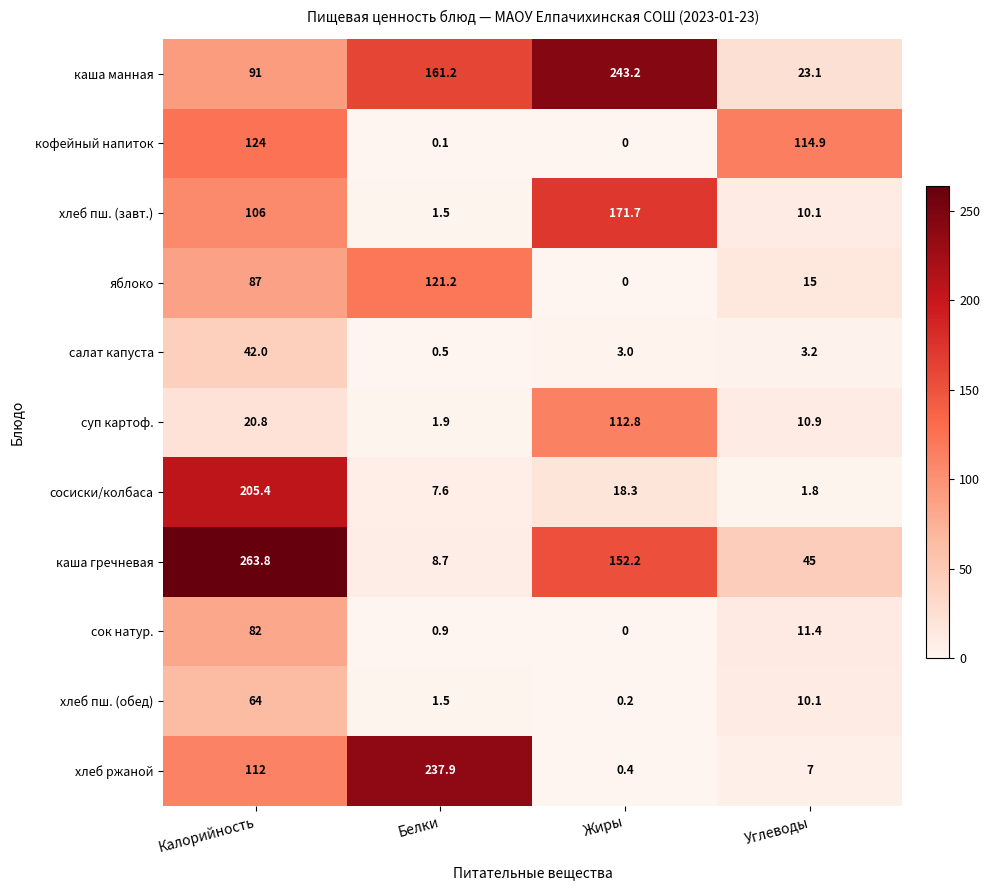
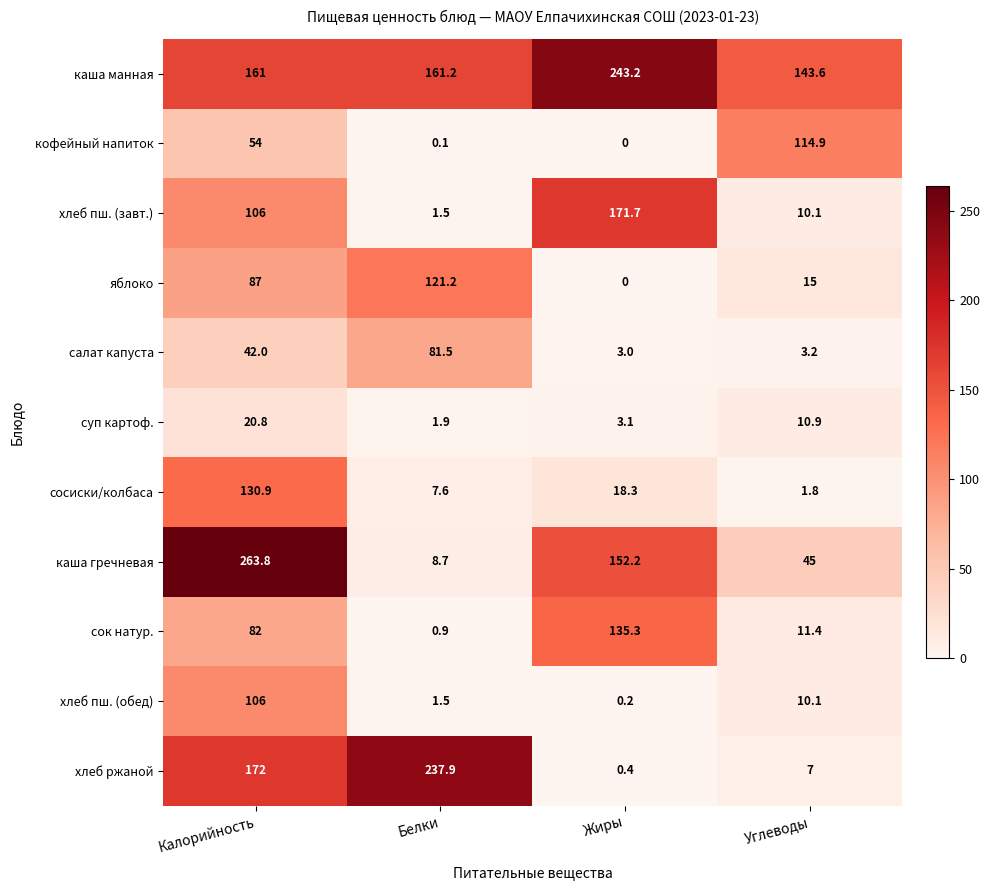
  {
    "каша манная": {
-     "Калорийность": 91,
+     "Калорийность": 161,
      "Белки": 161.2,
      "Жиры": 243.2,
-     "Углеводы": 23.1
+     "Углеводы": 143.6
    },
    "кофейный напиток": {
-     "Калорийность": 124,
+     "Калорийность": 54,
      "Белки": 0.1,
      "Жиры": 0,
      "Углеводы": 114.9
    },
    "хлеб пш. (завт.)": {
      "Калорийность": 106,
      "Белки": 1.5,
      "Жиры": 171.7,
      "Углеводы": 10.1
    },
    "яблоко": {
      "Калорийность": 87,
      "Белки": 121.2,
      "Жиры": 0,
      "Углеводы": 15
    },
    "салат капуста": {
      "Калорийность": 42.0,
-     "Белки": 0.5,
+     "Белки": 81.5,
      "Жиры": 3.0,
      "Углеводы": 3.2
    },
    "суп картоф.": {
      "Калорийность": 20.8,
      "Белки": 1.9,
-     "Жиры": 112.8,
+     "Жиры": 3.1,
      "Углеводы": 10.9
    },
    "сосиски/колбаса": {
-     "Калорийность": 205.4,
+     "Калорийность": 130.9,
      "Белки": 7.6,
      "Жиры": 18.3,
      "Углеводы": 1.8
    },
    "каша гречневая": {
      "Калорийность": 263.8,
      "Белки": 8.7,
      "Жиры": 152.2,
      "Углеводы": 45
    },
    "сок натур.": {
      "Калорийность": 82,
      "Белки": 0.9,
-     "Жиры": 0,
+     "Жиры": 135.3,
      "Углеводы": 11.4
    },
    "хлеб пш. (обед)": {
-     "Калорийность": 64,
+     "Калорийность": 106,
      "Белки": 1.5,
      "Жиры": 0.2,
      "Углеводы": 10.1
    },
    "хлеб ржаной": {
-     "Калорийность": 112,
+     "Калорийность": 172,
      "Белки": 237.9,
      "Жиры": 0.4,
      "Углеводы": 7
    }
  }
